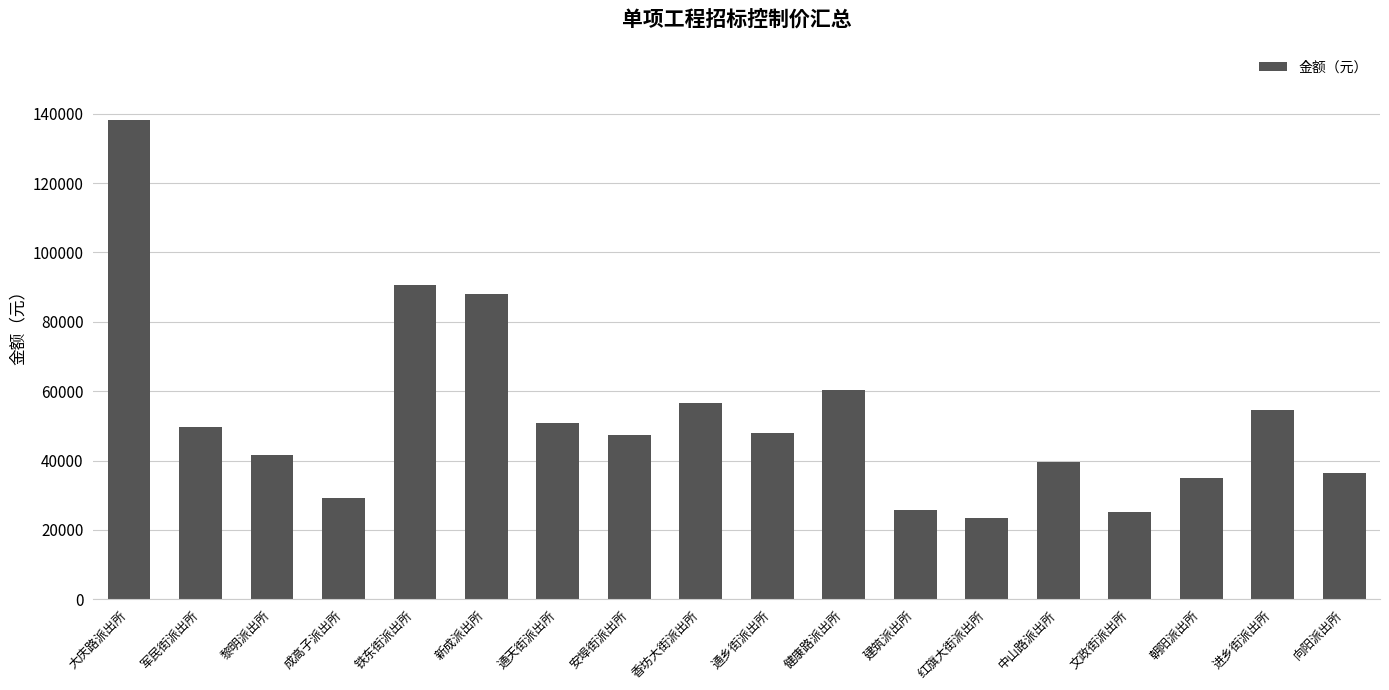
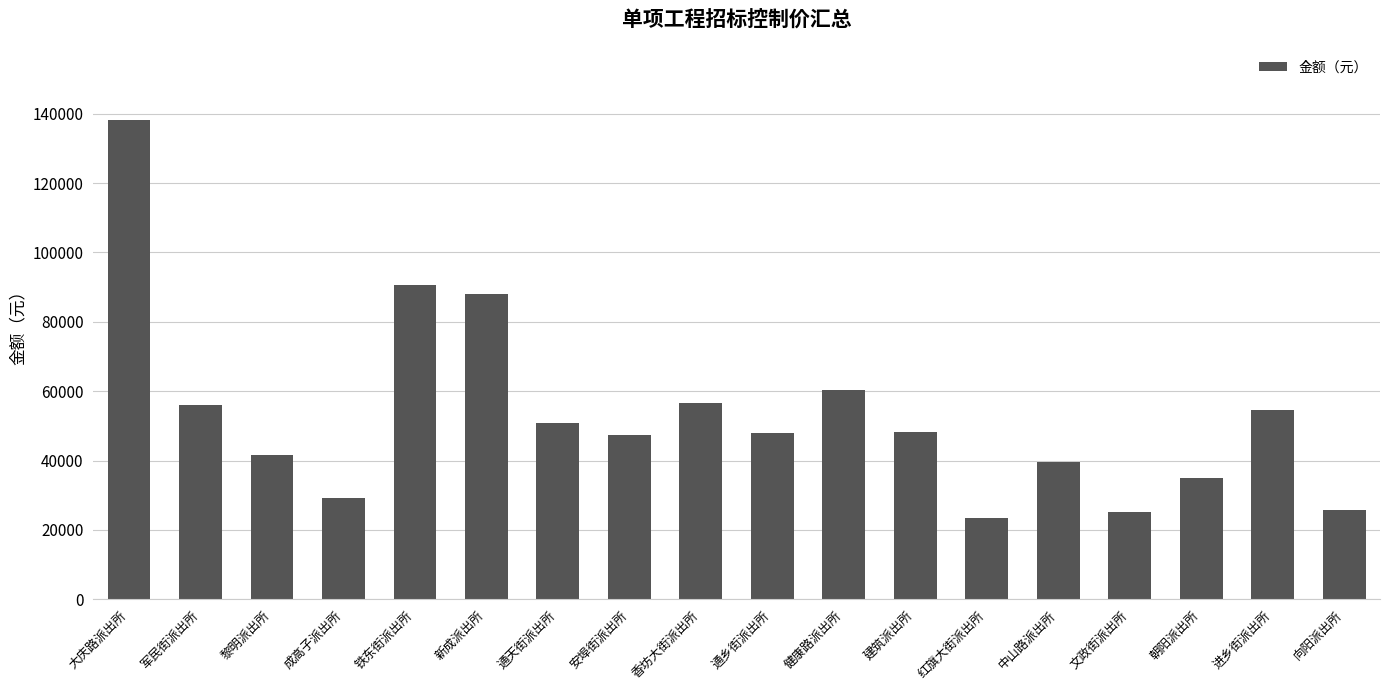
  {
    "大庆路派出所": 138000,
-   "军民街派出所": 50000,
+   "军民街派出所": 56000,
    "黎明派出所": 42000,
    "成高子派出所": 29000,
    "铁东街派出所": 91000,
    "新成派出所": 88000,
    "通天街派出所": 51000,
    "安埠街派出所": 47000,
    "香坊大街派出所": 56000,
    "通乡街派出所": 48000,
    "健康路派出所": 60000,
-   "建筑派出所": 26000,
+   "建筑派出所": 48000,
    "红旗大街派出所": 23000,
    "中山路派出所": 40000,
    "文政街派出所": 25000,
    "朝阳派出所": 35000,
    "进乡街派出所": 54000,
-   "向阳派出所": 36000
+   "向阳派出所": 26000
  }
